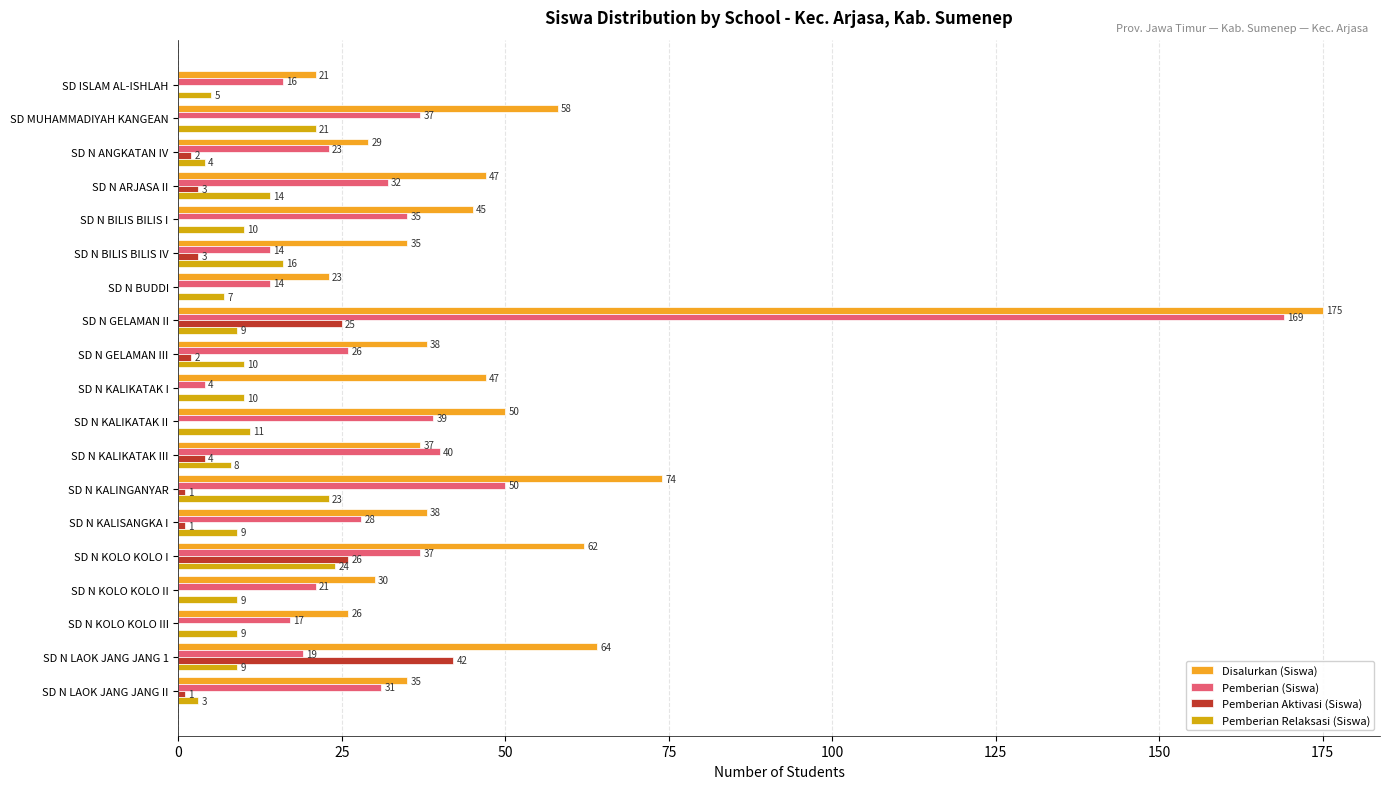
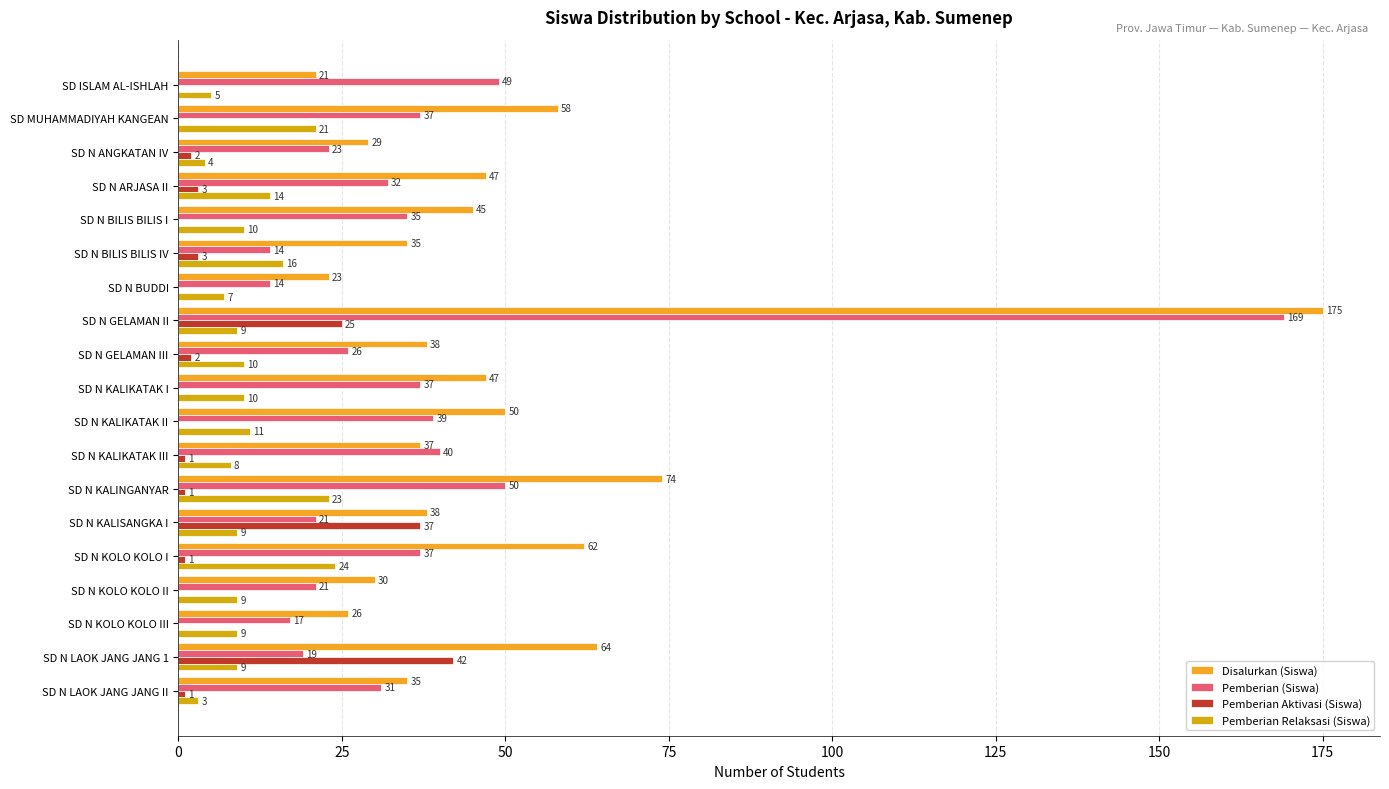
  {
    "Pemberian (Siswa)": {
-     "SD ISLAM AL-ISHLAH": 16,
+     "SD ISLAM AL-ISHLAH": 49,
      "SD MUHAMMADIYAH KANGEAN": 37,
      "SD N ANGKATAN IV": 23,
      "SD N ARJASA II": 32,
      "SD N BILIS BILIS I": 35,
      "SD N BILIS BILIS IV": 14,
      "SD N BUDDI": 14,
      "SD N GELAMAN II": 169,
      "SD N GELAMAN III": 26,
-     "SD N KALIKATAK I": 4,
+     "SD N KALIKATAK I": 37,
      "SD N KALIKATAK II": 39,
      "SD N KALIKATAK III": 40,
      "SD N KALINGANYAR": 50,
-     "SD N KALISANGKA I": 28,
+     "SD N KALISANGKA I": 21,
      "SD N KOLO KOLO I": 37,
      "SD N KOLO KOLO II": 21,
      "SD N KOLO KOLO III": 17,
      "SD N LAOK JANG JANG 1": 19,
      "SD N LAOK JANG JANG II": 31
    },
    "Pemberian Aktivasi (Siswa)": {
      "SD N ANGKATAN IV": 2,
      "SD N ARJASA II": 3,
      "SD N BILIS BILIS IV": 3,
      "SD N GELAMAN II": 25,
      "SD N GELAMAN III": 2,
-     "SD N KALIKATAK III": 4,
+     "SD N KALIKATAK III": 1,
      "SD N KALINGANYAR": 1,
-     "SD N KALISANGKA I": 1,
-     "SD N KOLO KOLO I": 26,
+     "SD N KALISANGKA I": 37,
+     "SD N KOLO KOLO I": 1,
      "SD N LAOK JANG JANG 1": 42,
      "SD N LAOK JANG JANG II": 1
    }
  }
